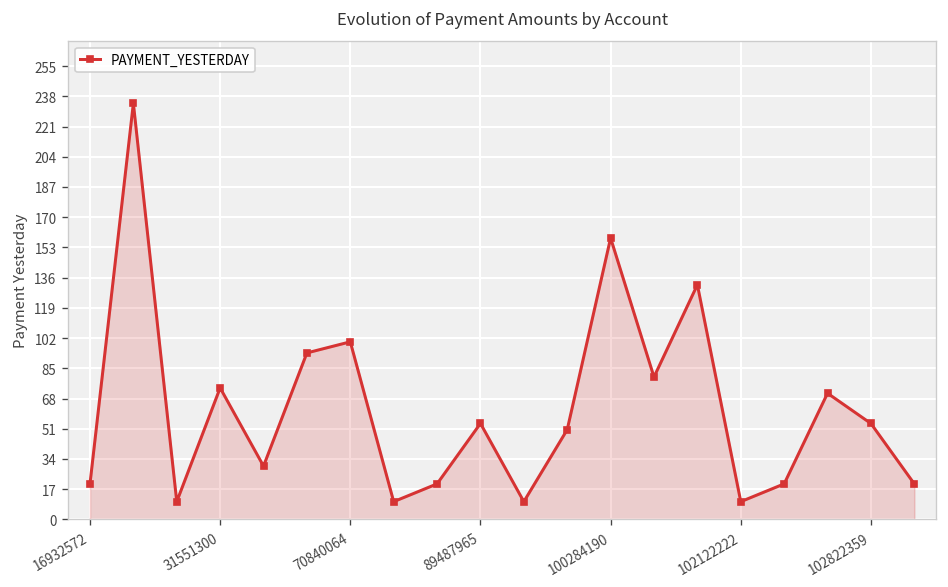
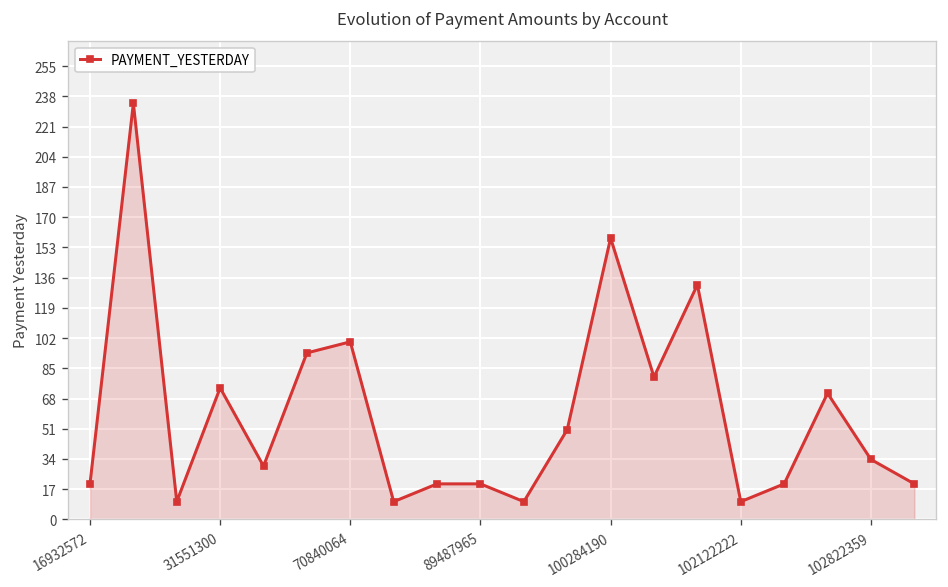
  {
    "16932572": 20,
    "31551300": 74,
    "70840064": 100,
-   "89487965": 54,
+   "89487965": 20,
    "100284190": 158,
    "102122222": 10,
-   "102822359": 54
+   "102822359": 34
  }
